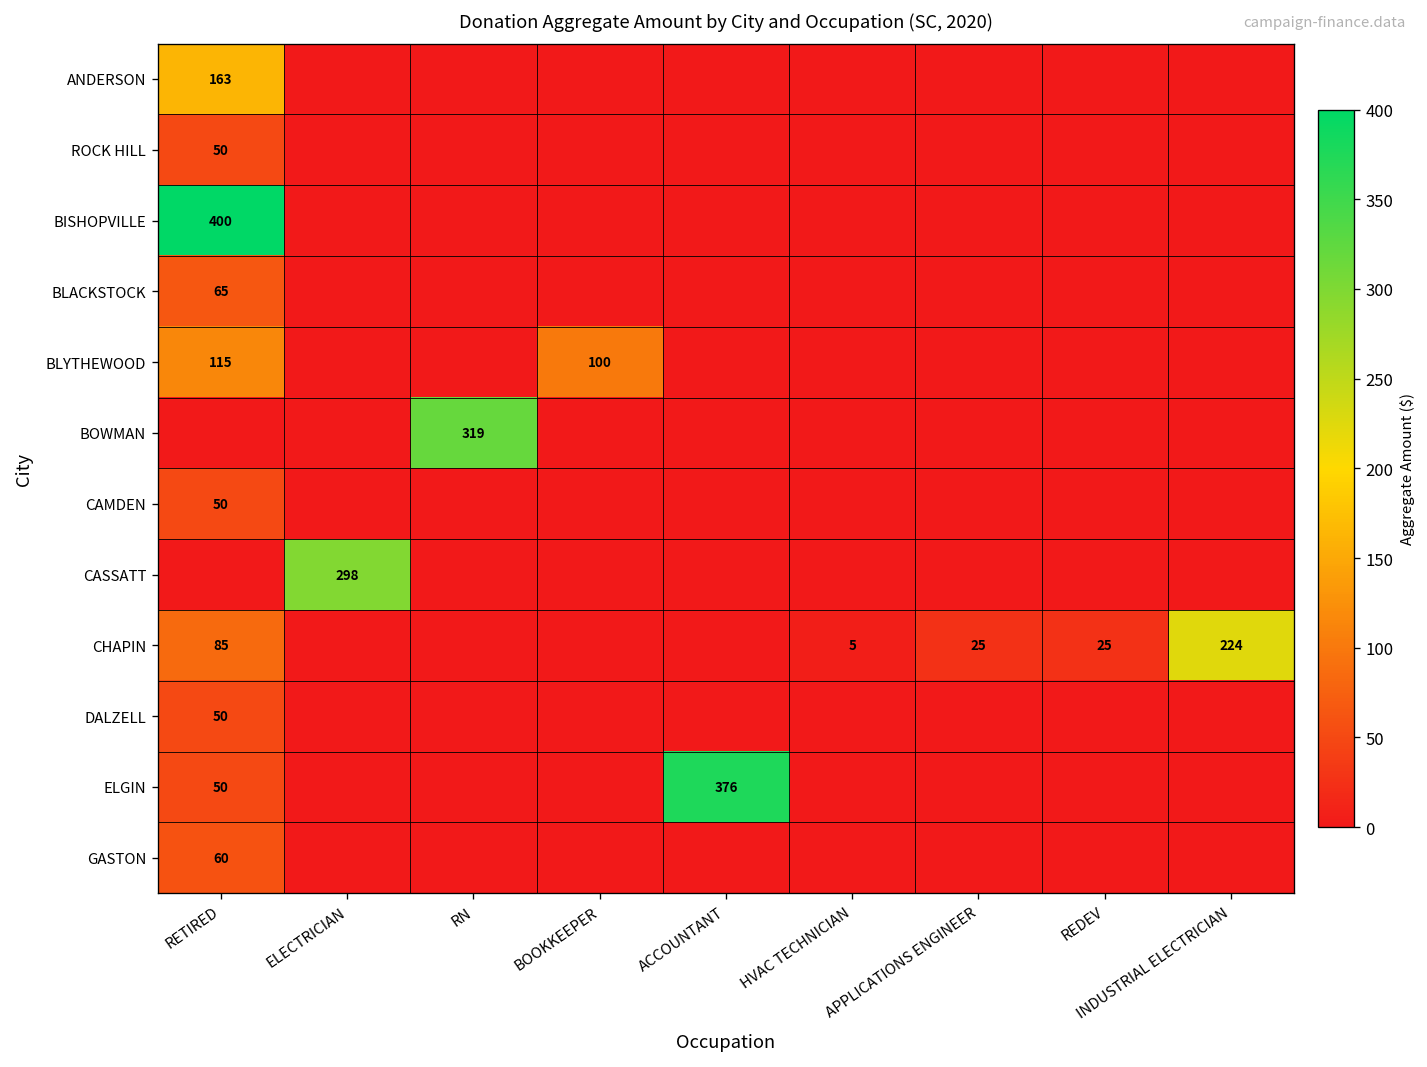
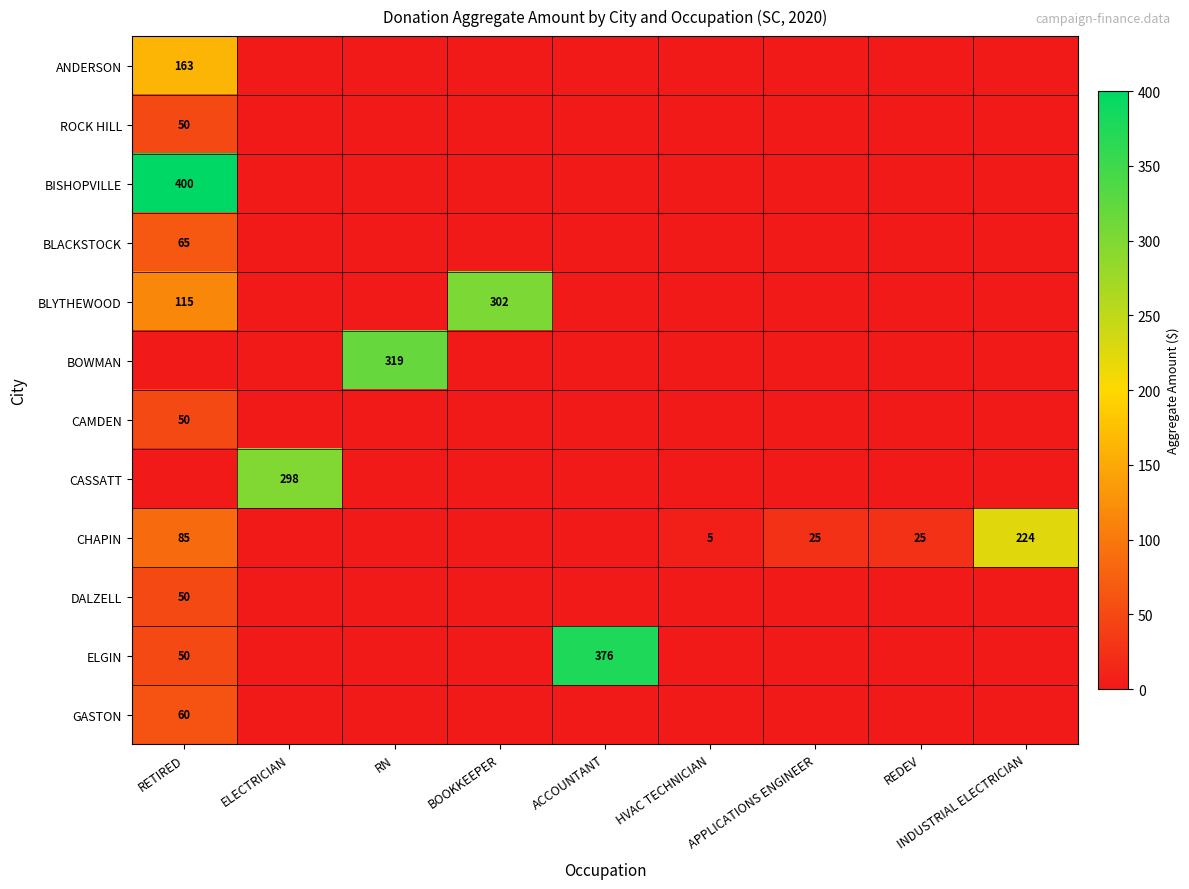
  {
    "ANDERSON": {
      "RETIRED": 163
    },
    "ROCK HILL": {
      "RETIRED": 50
    },
    "BISHOPVILLE": {
      "RETIRED": 400
    },
    "BLACKSTOCK": {
      "RETIRED": 65
    },
    "BLYTHEWOOD": {
      "RETIRED": 115,
-     "BOOKKEEPER": 100
+     "BOOKKEEPER": 302
    },
    "BOWMAN": {
      "RN": 319
    },
    "CAMDEN": {
      "RETIRED": 50
    },
    "CASSATT": {
      "ELECTRICIAN": 298
    },
    "CHAPIN": {
      "RETIRED": 85,
      "HVAC TECHNICIAN": 5,
      "APPLICATIONS ENGINEER": 25,
      "REDEV": 25,
      "INDUSTRIAL ELECTRICIAN": 224
    },
    "DALZELL": {
      "RETIRED": 50
    },
    "ELGIN": {
      "RETIRED": 50,
      "ACCOUNTANT": 376
    },
    "GASTON": {
      "RETIRED": 60
    }
  }
